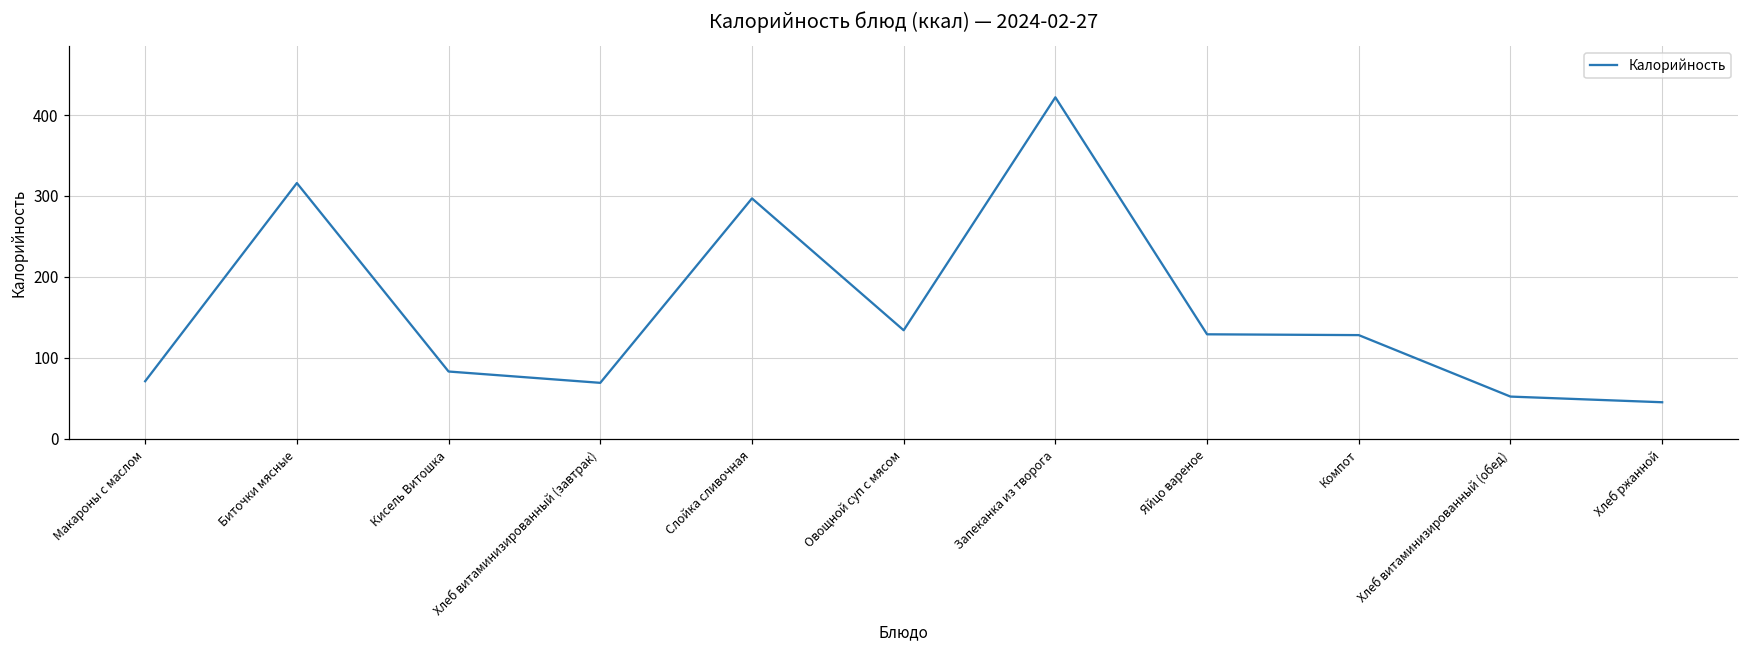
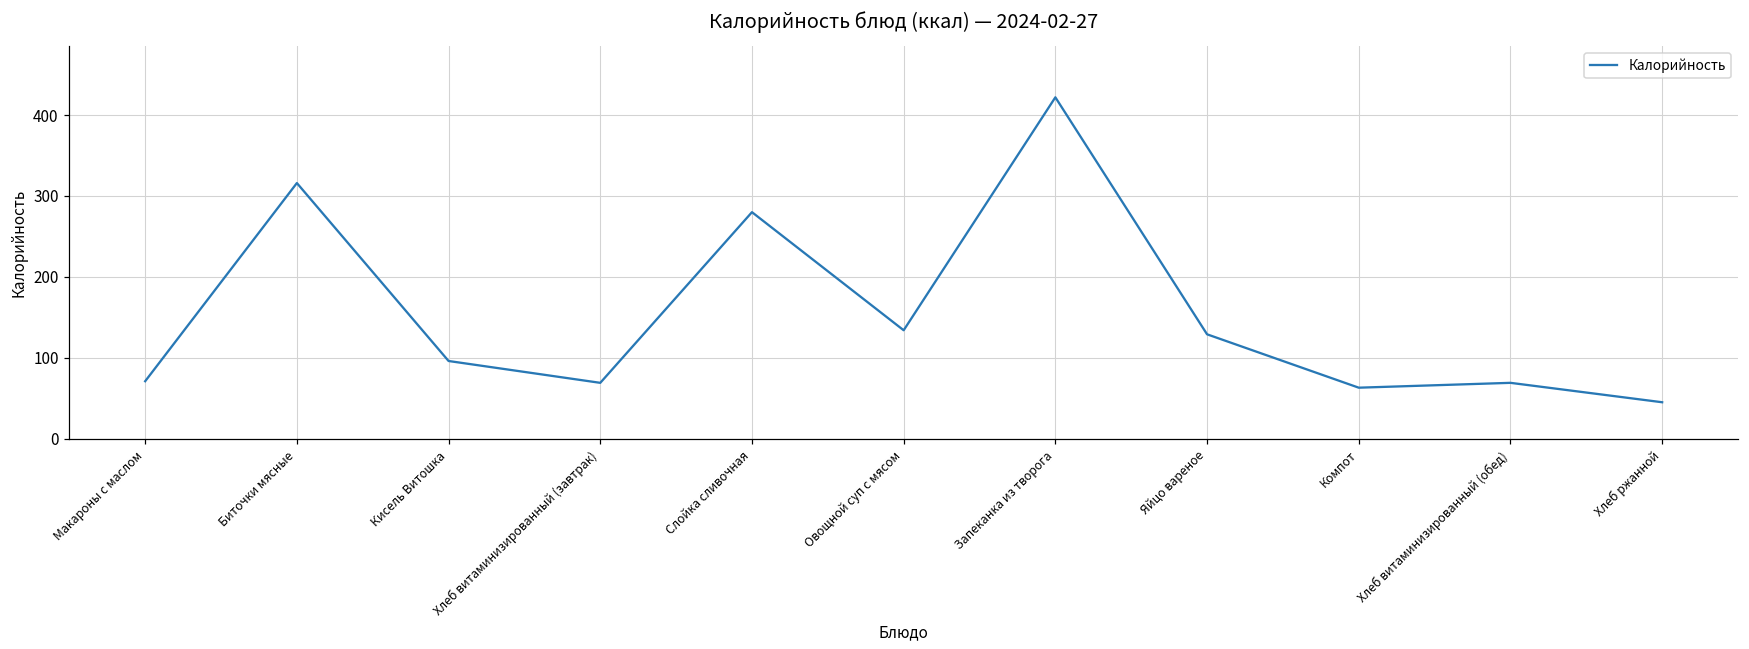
  {
    "Макароны с маслом": 70,
    "Биточки мясные": 320,
-   "Кисель Витошка": 80,
+   "Кисель Витошка": 100,
    "Хлеб витаминизированный (завтрак)": 70,
-   "Слойка сливочная": 300,
+   "Слойка сливочная": 280,
    "Овощной суп с мясом": 130,
    "Запеканка из творога": 420,
    "Яйцо вареное": 130,
-   "Компот": 130,
-   "Хлеб витаминизированный (обед)": 50,
+   "Компот": 60,
+   "Хлеб витаминизированный (обед)": 70,
    "Хлеб ржанной": 50
  }
